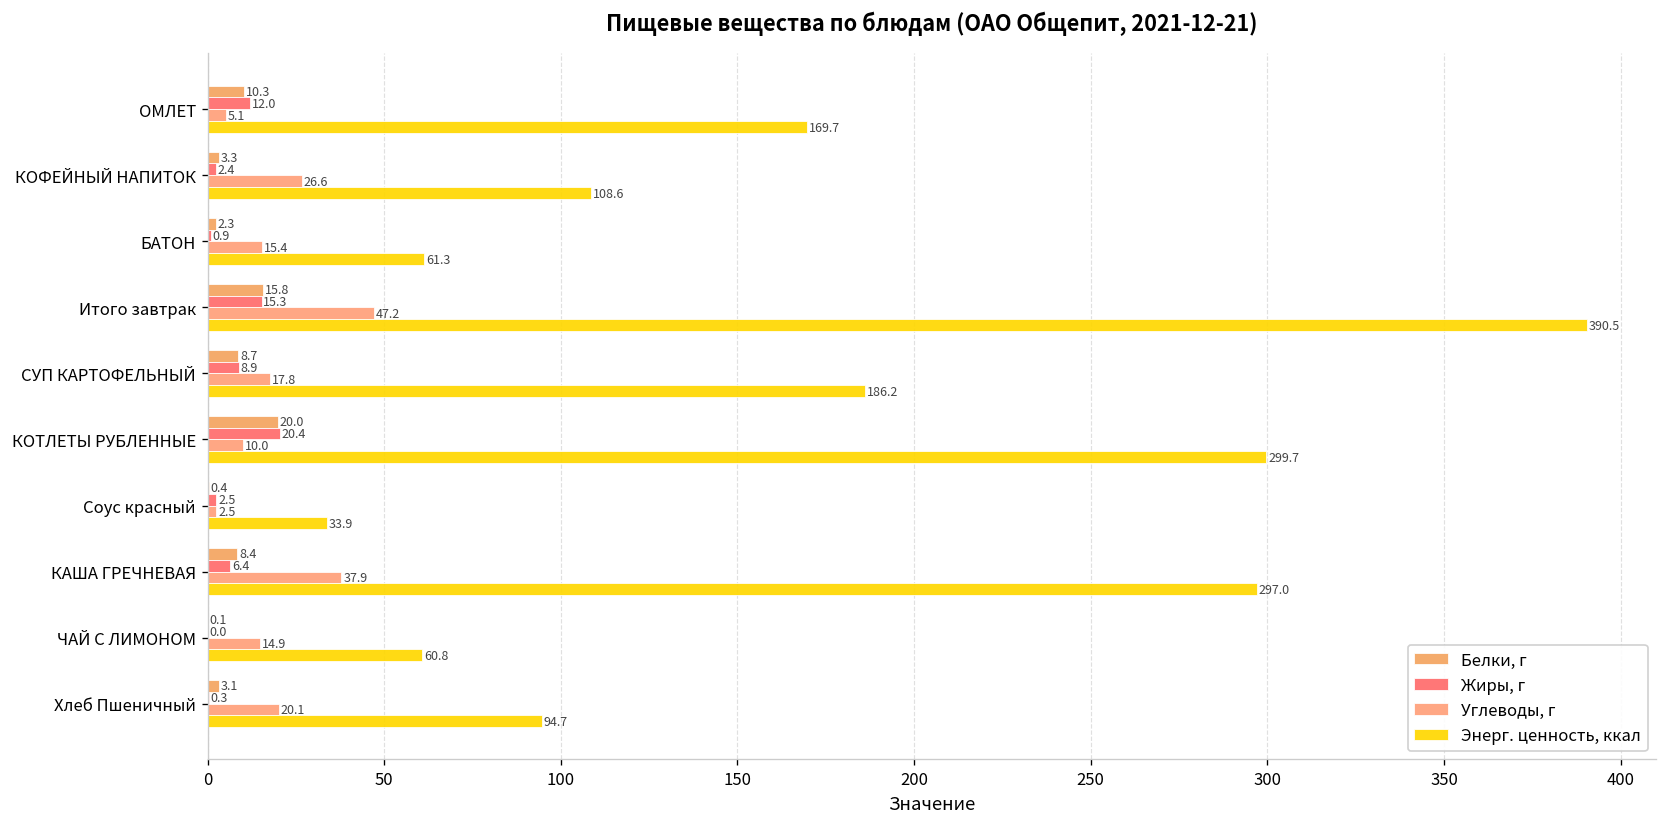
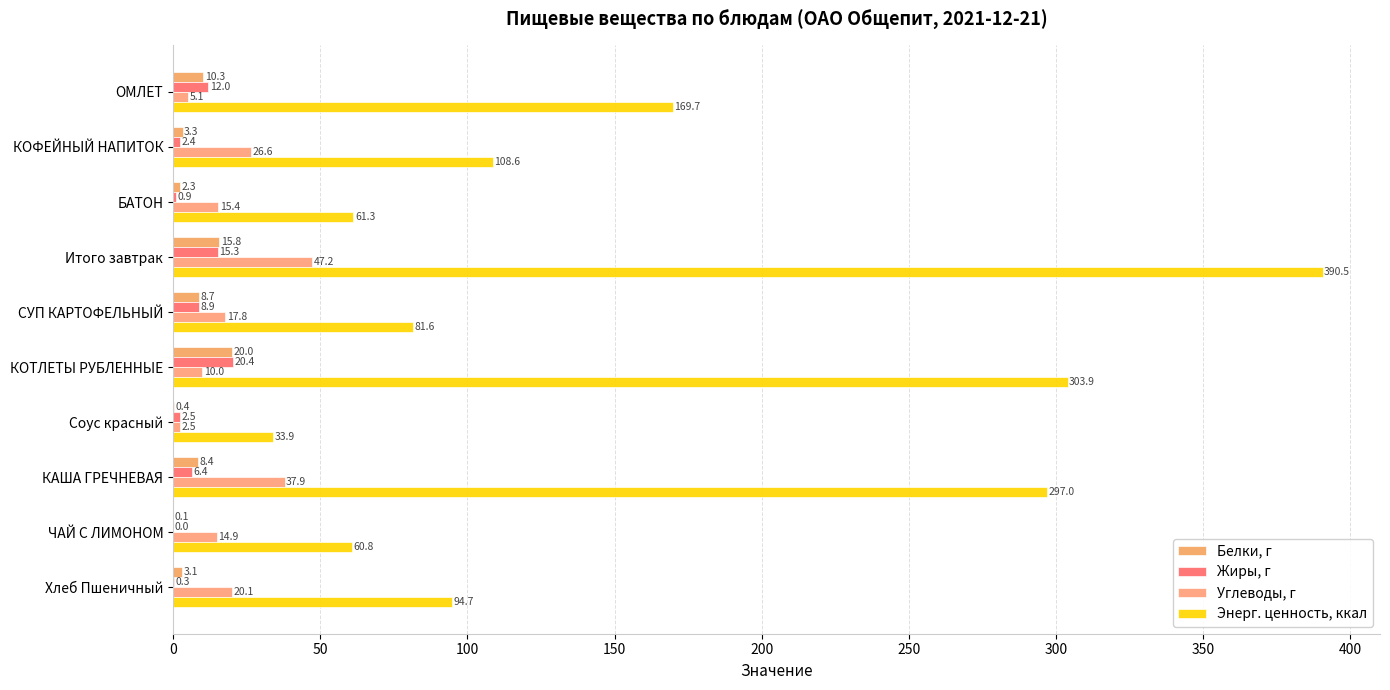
  {
    "Энерг. ценность, ккал": {
      "ОМЛЕТ": 169.7,
      "КОФЕЙНЫЙ НАПИТОК": 108.6,
      "БАТОН": 61.3,
      "Итого завтрак": 390.5,
-     "СУП КАРТОФЕЛЬНЫЙ": 186.2,
-     "КОТЛЕТЫ РУБЛЕННЫЕ": 299.7,
+     "СУП КАРТОФЕЛЬНЫЙ": 81.6,
+     "КОТЛЕТЫ РУБЛЕННЫЕ": 303.9,
      "Соус красный": 33.9,
      "КАША ГРЕЧНЕВАЯ": 297.0,
      "ЧАЙ С ЛИМОНОМ": 60.8,
      "Хлеб Пшеничный": 94.7
    }
  }
